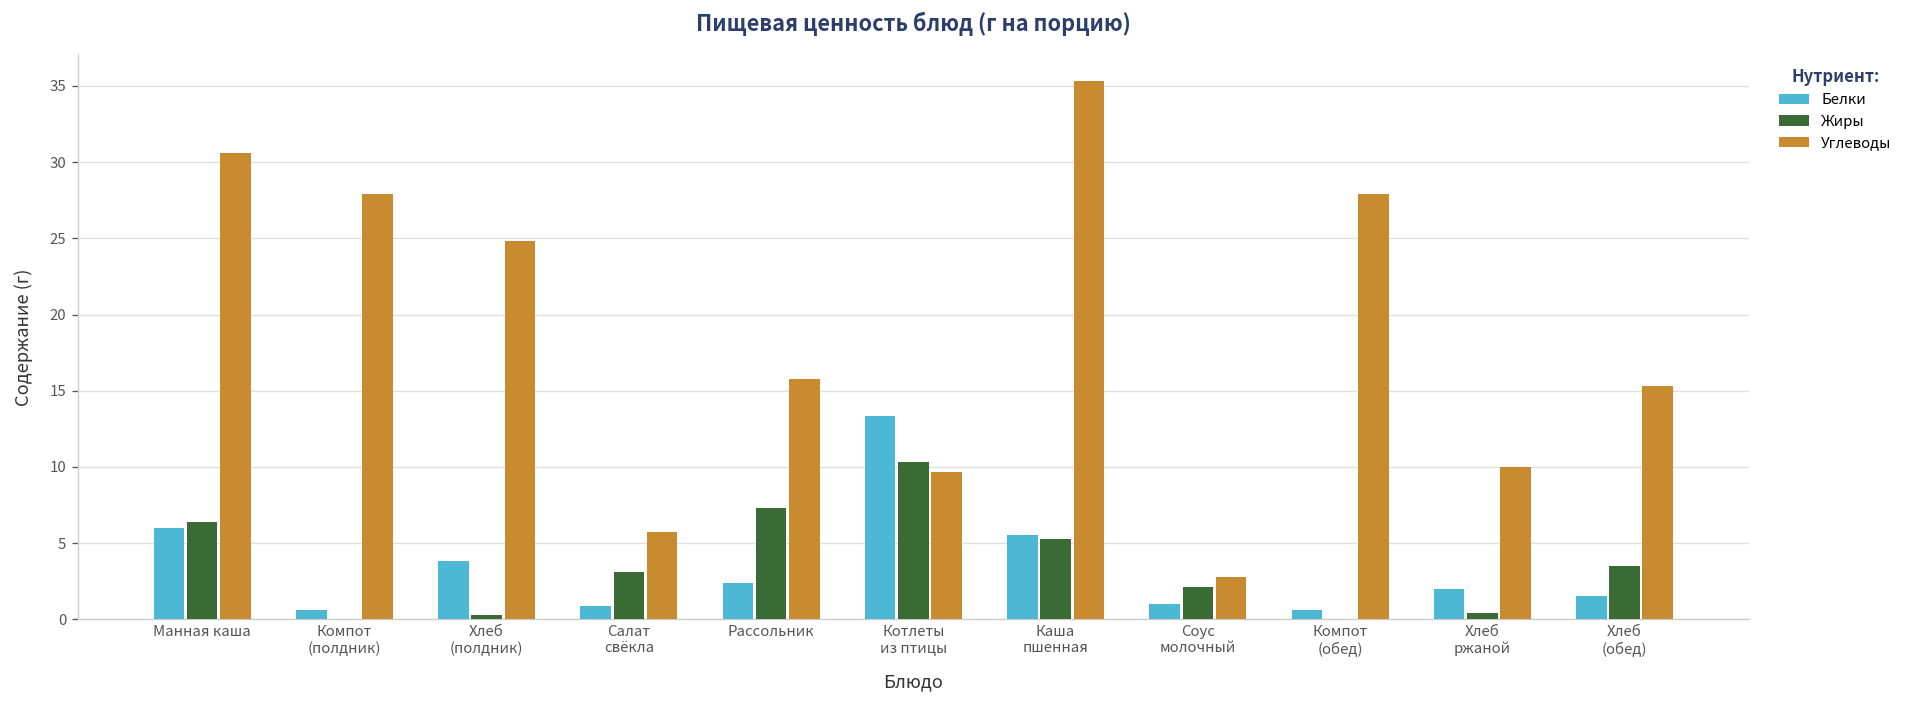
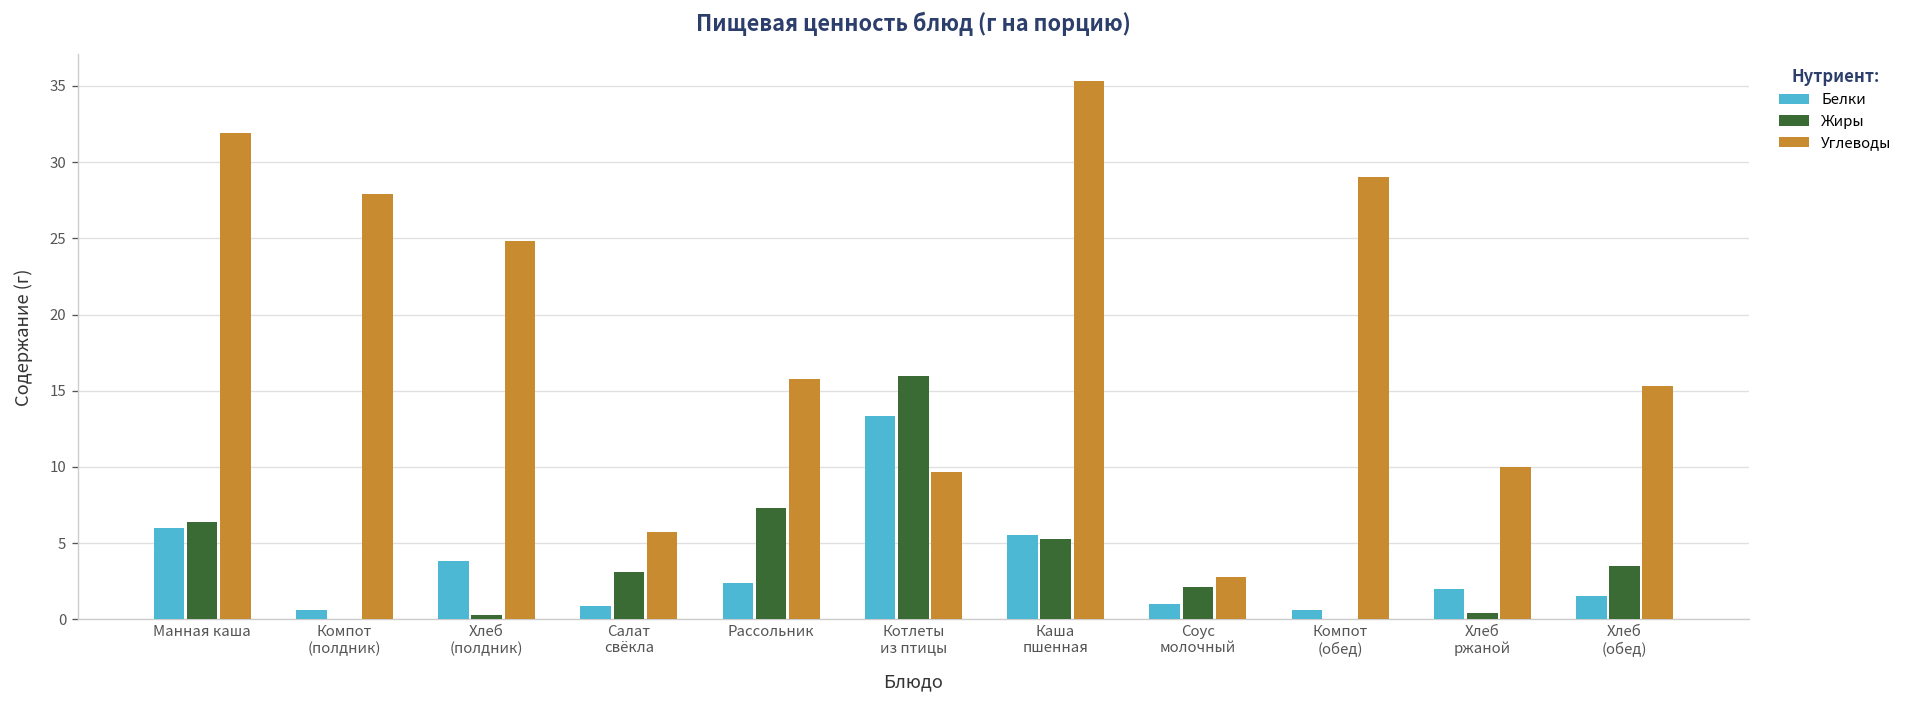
  {
    "Белки": {
      "Манная каша": 6.0,
      "Компот (полдник)": 0.6,
      "Хлеб (полдник)": 3.8,
      "Салат свёкла": 0.9,
      "Рассольник": 2.4,
      "Котлеты из птицы": 13.3,
      "Каша пшенная": 5.5,
      "Соус молочный": 1.0,
      "Компот (обед)": 0.6,
      "Хлеб ржаной": 2.0,
      "Хлеб (обед)": 1.5
    },
    "Жиры": {
      "Манная каша": 6.4,
      "Компот (полдник)": 0.0,
      "Хлеб (полдник)": 0.3,
      "Салат свёкла": 3.1,
      "Рассольник": 7.3,
-     "Котлеты из птицы": 10.3,
+     "Котлеты из птицы": 16.0,
      "Каша пшенная": 5.3,
      "Соус молочный": 2.1,
      "Компот (обед)": 0.0,
      "Хлеб ржаной": 0.4,
      "Хлеб (обед)": 3.5
    },
    "Углеводы": {
-     "Манная каша": 30.6,
+     "Манная каша": 31.9,
      "Компот (полдник)": 27.9,
      "Хлеб (полдник)": 24.8,
      "Салат свёкла": 5.7,
      "Рассольник": 15.8,
      "Котлеты из птицы": 9.7,
      "Каша пшенная": 35.3,
      "Соус молочный": 2.8,
-     "Компот (обед)": 27.9,
+     "Компот (обед)": 29.0,
      "Хлеб ржаной": 10.0,
      "Хлеб (обед)": 15.3
    }
  }
